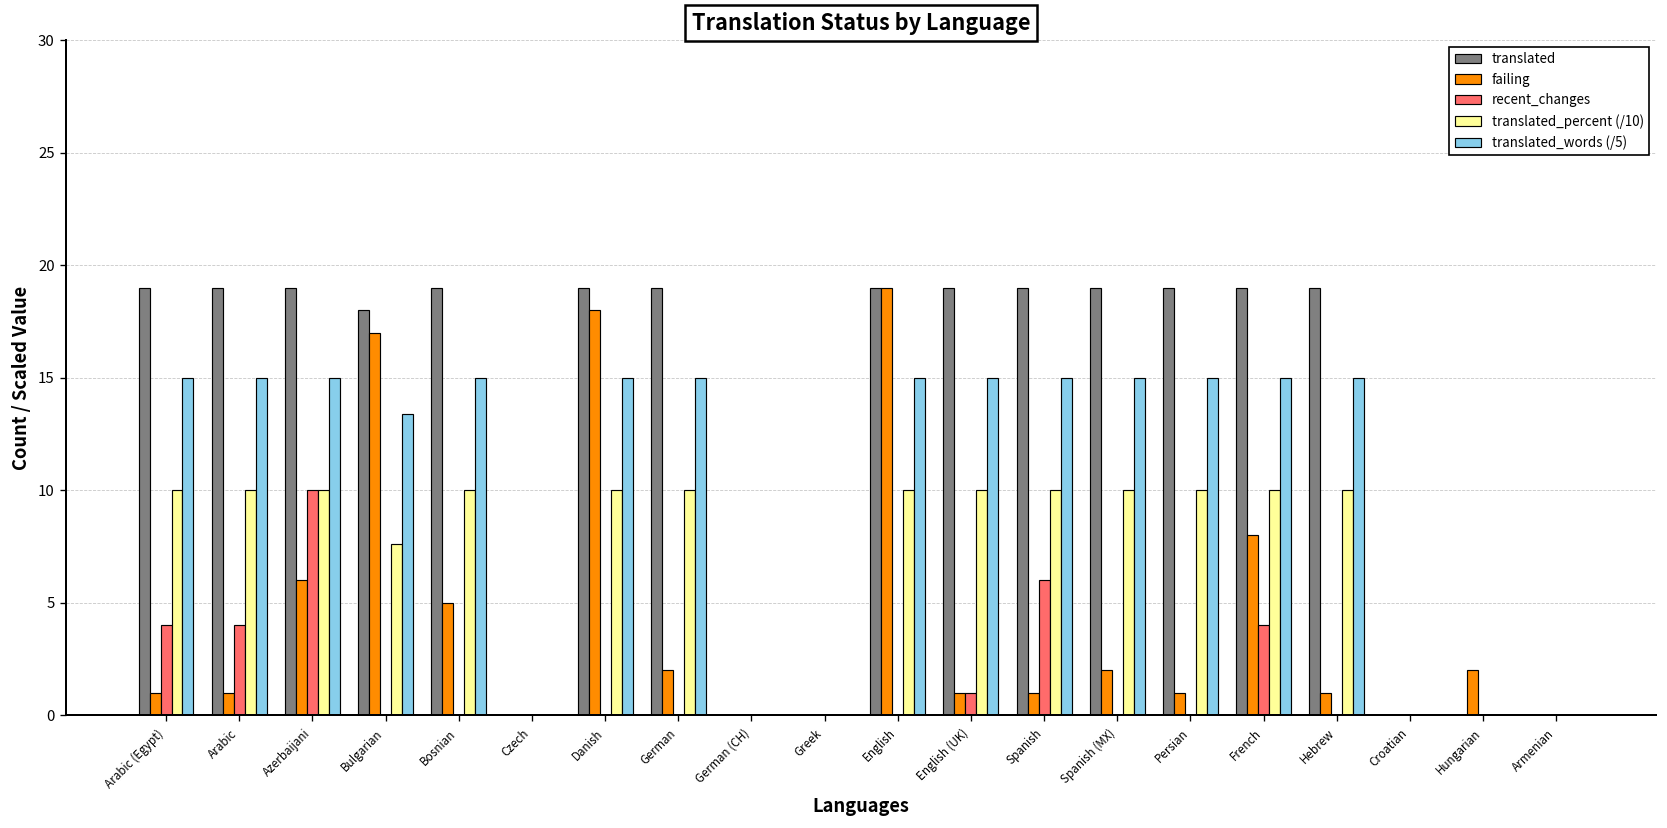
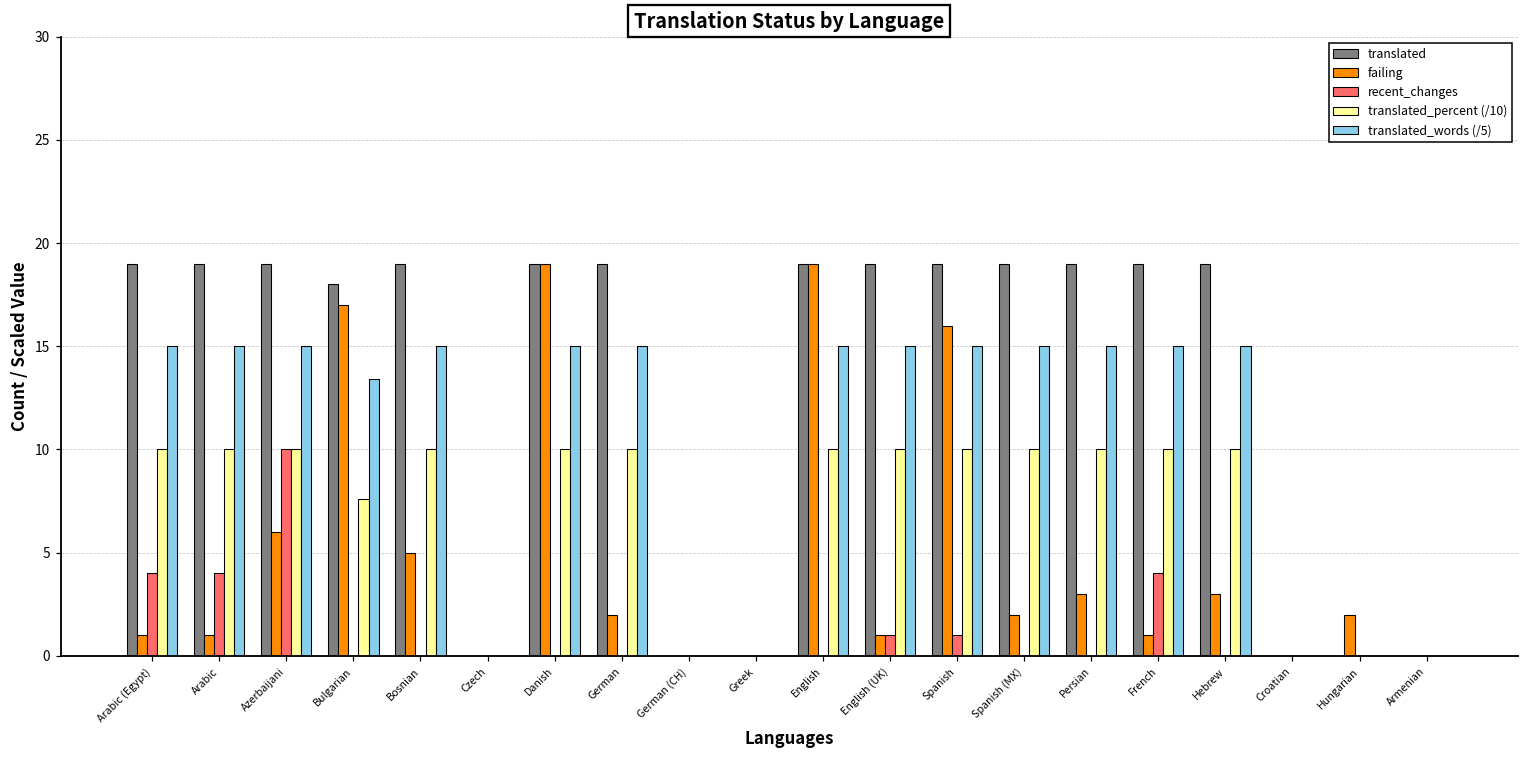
  {
    "translated": {
      "Arabic (Egypt)": 19,
      "Arabic": 19,
      "Azerbaijani": 19,
      "Bulgarian": 18,
      "Bosnian": 19,
      "Czech": 0,
      "Danish": 19,
      "German": 19,
      "German (CH)": 0,
      "Greek": 0,
      "English": 19,
      "English (UK)": 19,
      "Spanish": 19,
      "Spanish (MX)": 19,
      "Persian": 19,
      "French": 19,
      "Hebrew": 19,
      "Croatian": 0,
      "Hungarian": 0,
      "Armenian": 0
    },
    "failing": {
      "Arabic (Egypt)": 1,
      "Arabic": 1,
      "Azerbaijani": 6,
      "Bulgarian": 17,
      "Bosnian": 5,
      "Czech": 0,
-     "Danish": 18,
+     "Danish": 19,
      "German": 2,
      "German (CH)": 0,
      "Greek": 0,
      "English": 19,
      "English (UK)": 1,
-     "Spanish": 1,
+     "Spanish": 16,
      "Spanish (MX)": 2,
-     "Persian": 1,
-     "French": 8,
-     "Hebrew": 1,
+     "Persian": 3,
+     "French": 1,
+     "Hebrew": 3,
      "Croatian": 0,
      "Hungarian": 2,
      "Armenian": 0
    },
    "recent_changes": {
      "Arabic (Egypt)": 4,
      "Arabic": 4,
      "Azerbaijani": 10,
      "Bulgarian": 0,
      "Bosnian": 0,
      "Czech": 0,
      "Danish": 0,
      "German": 0,
      "German (CH)": 0,
      "Greek": 0,
      "English": 0,
      "English (UK)": 1,
-     "Spanish": 6,
+     "Spanish": 1,
      "Spanish (MX)": 0,
      "Persian": 0,
      "French": 4,
      "Hebrew": 0,
      "Croatian": 0,
      "Hungarian": 0,
      "Armenian": 0
    },
    "translated_percent (/10)": {
      "Arabic (Egypt)": 10,
      "Arabic": 10,
      "Azerbaijani": 10,
      "Bulgarian": 7.6,
      "Bosnian": 10,
      "Czech": 0,
      "Danish": 10,
      "German": 10,
      "German (CH)": 0,
      "Greek": 0,
      "English": 10,
      "English (UK)": 10,
      "Spanish": 10,
      "Spanish (MX)": 10,
      "Persian": 10,
      "French": 10,
      "Hebrew": 10,
      "Croatian": 0,
      "Hungarian": 0,
      "Armenian": 0
    },
    "translated_words (/5)": {
      "Arabic (Egypt)": 15,
      "Arabic": 15,
      "Azerbaijani": 15,
      "Bulgarian": 13.4,
      "Bosnian": 15,
      "Czech": 0,
      "Danish": 15,
      "German": 15,
      "German (CH)": 0,
      "Greek": 0,
      "English": 15,
      "English (UK)": 15,
      "Spanish": 15,
      "Spanish (MX)": 15,
      "Persian": 15,
      "French": 15,
      "Hebrew": 15,
      "Croatian": 0,
      "Hungarian": 0,
      "Armenian": 0
    }
  }
